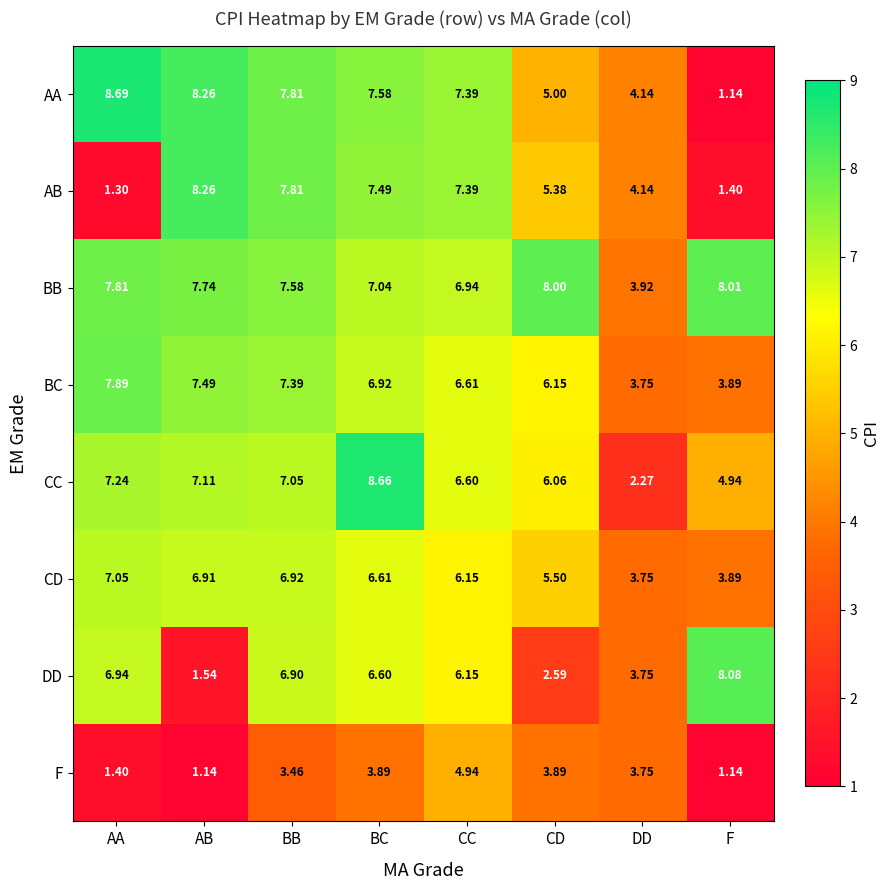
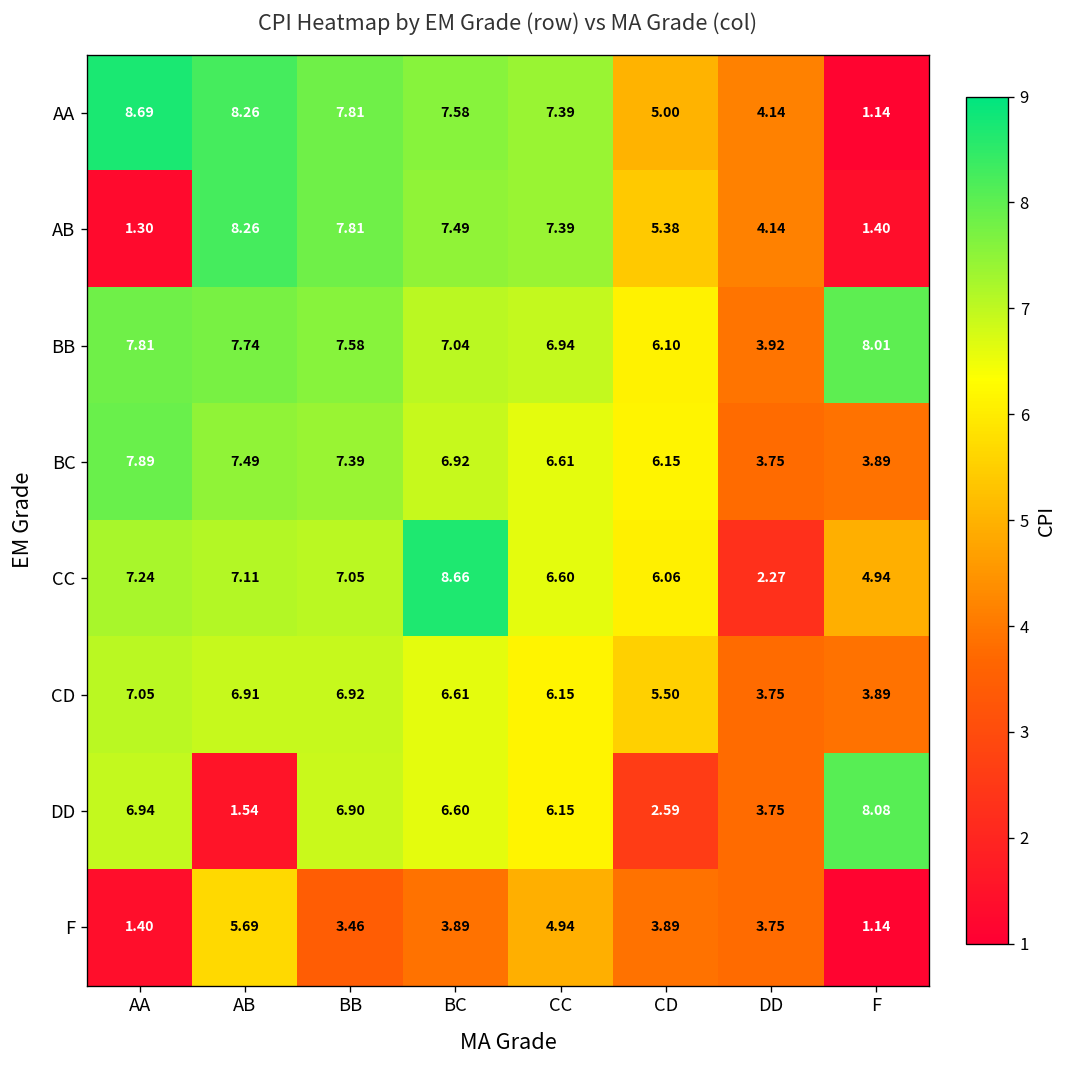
  {
    "AA": {
      "AA": 8.69,
      "AB": 8.26,
      "BB": 7.81,
      "BC": 7.58,
      "CC": 7.39,
      "CD": 5.00,
      "DD": 4.14,
      "F": 1.14
    },
    "AB": {
      "AA": 1.30,
      "AB": 8.26,
      "BB": 7.81,
      "BC": 7.49,
      "CC": 7.39,
      "CD": 5.38,
      "DD": 4.14,
      "F": 1.40
    },
    "BB": {
      "AA": 7.81,
      "AB": 7.74,
      "BB": 7.58,
      "BC": 7.04,
      "CC": 6.94,
-     "CD": 8.00,
+     "CD": 6.10,
      "DD": 3.92,
      "F": 8.01
    },
    "BC": {
      "AA": 7.89,
      "AB": 7.49,
      "BB": 7.39,
      "BC": 6.92,
      "CC": 6.61,
      "CD": 6.15,
      "DD": 3.75,
      "F": 3.89
    },
    "CC": {
      "AA": 7.24,
      "AB": 7.11,
      "BB": 7.05,
      "BC": 8.66,
      "CC": 6.60,
      "CD": 6.06,
      "DD": 2.27,
      "F": 4.94
    },
    "CD": {
      "AA": 7.05,
      "AB": 6.91,
      "BB": 6.92,
      "BC": 6.61,
      "CC": 6.15,
      "CD": 5.50,
      "DD": 3.75,
      "F": 3.89
    },
    "DD": {
      "AA": 6.94,
      "AB": 1.54,
      "BB": 6.90,
      "BC": 6.60,
      "CC": 6.15,
      "CD": 2.59,
      "DD": 3.75,
      "F": 8.08
    },
    "F": {
      "AA": 1.40,
-     "AB": 1.14,
+     "AB": 5.69,
      "BB": 3.46,
      "BC": 3.89,
      "CC": 4.94,
      "CD": 3.89,
      "DD": 3.75,
      "F": 1.14
    }
  }
